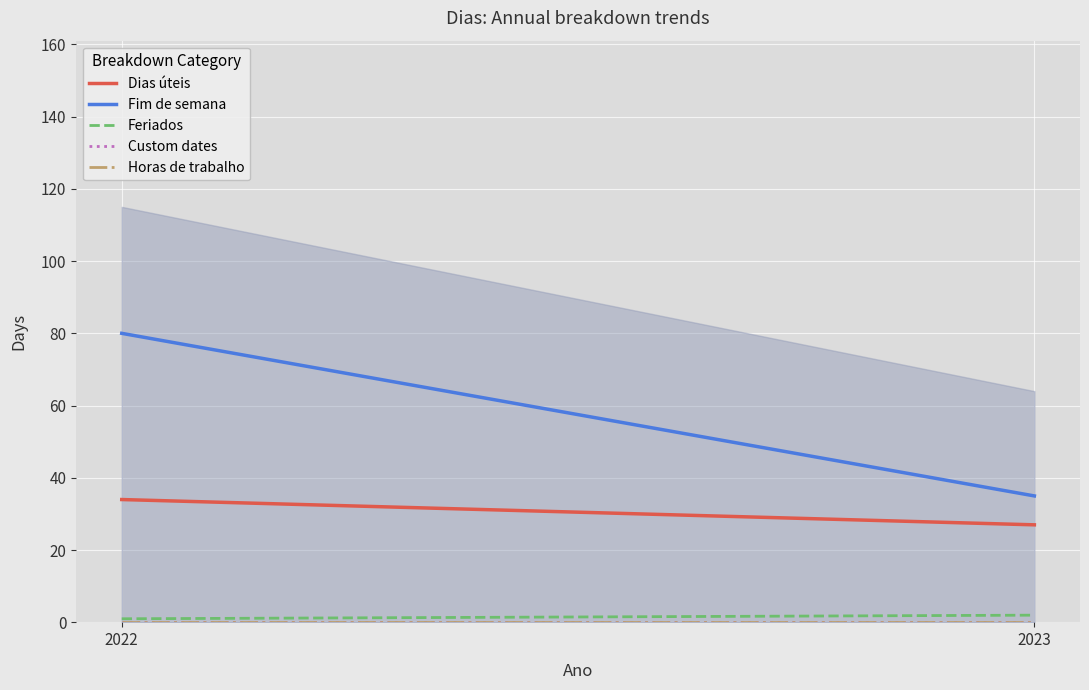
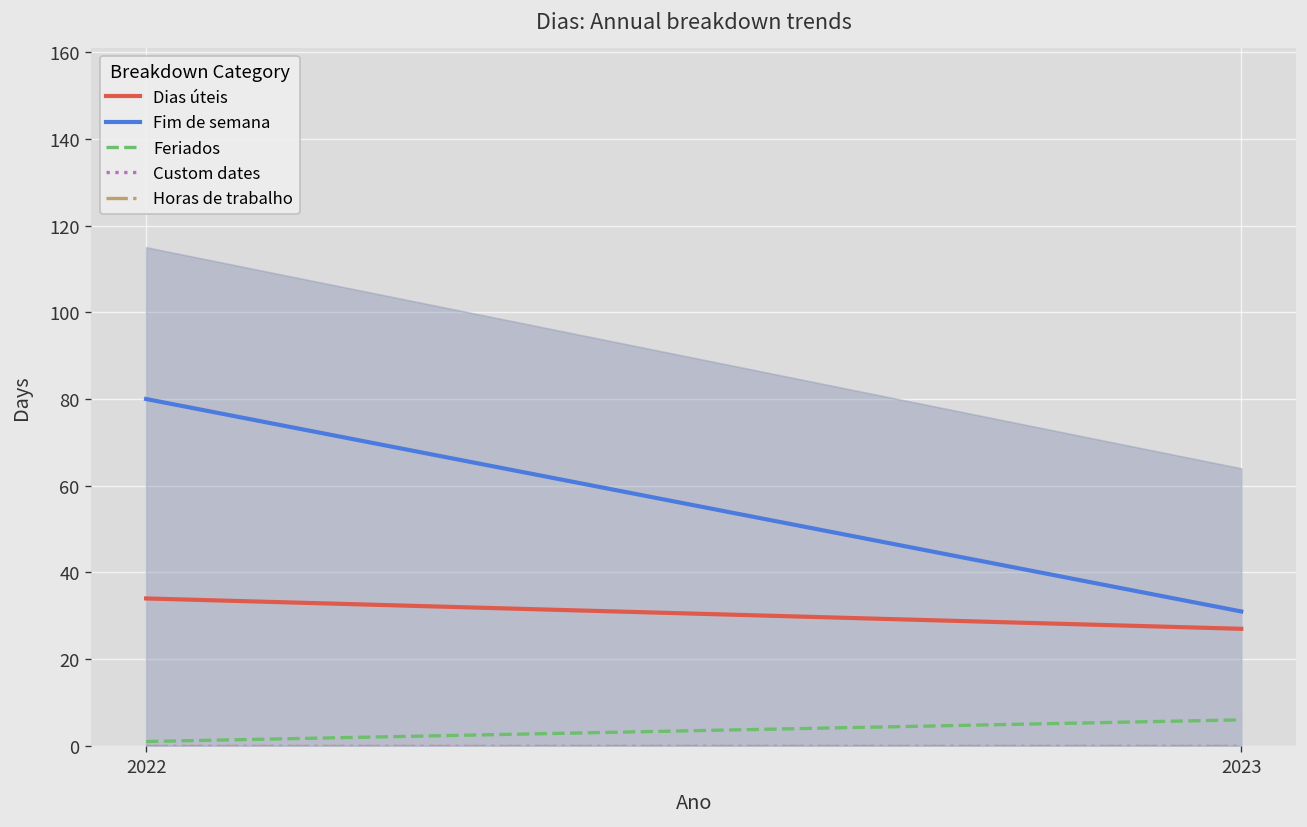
  {
    "Dias úteis": {
      "2022": 34,
      "2023": 27
    },
    "Fim de semana": {
      "2022": 80,
-     "2023": 35
+     "2023": 31
    },
    "Feriados": {
      "2022": 1,
-     "2023": 2
+     "2023": 6
    },
    "Horas de trabalho": {
      "2022": 0,
      "2023": 0
    }
  }
